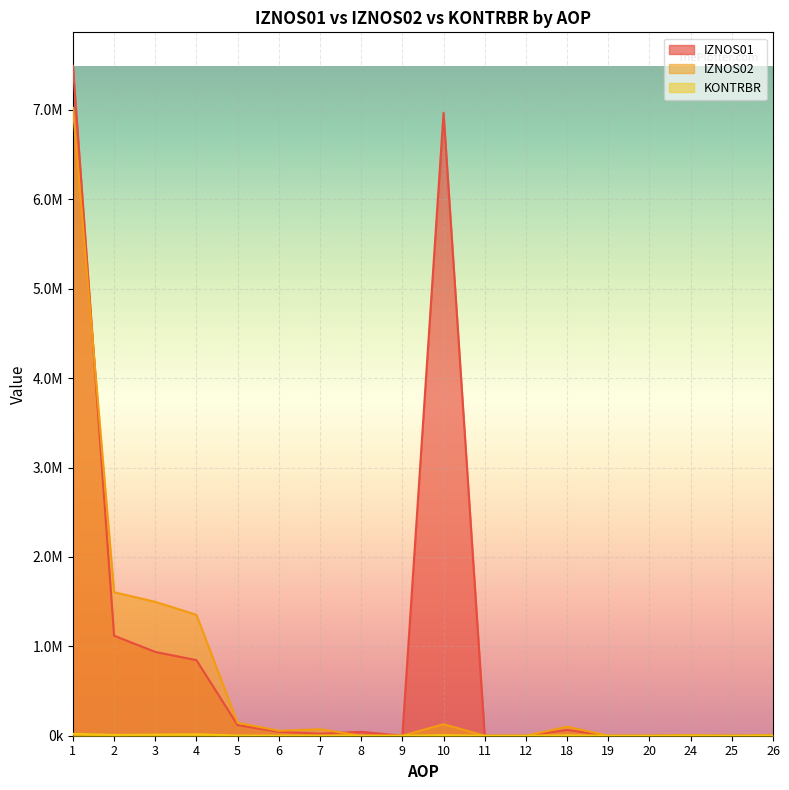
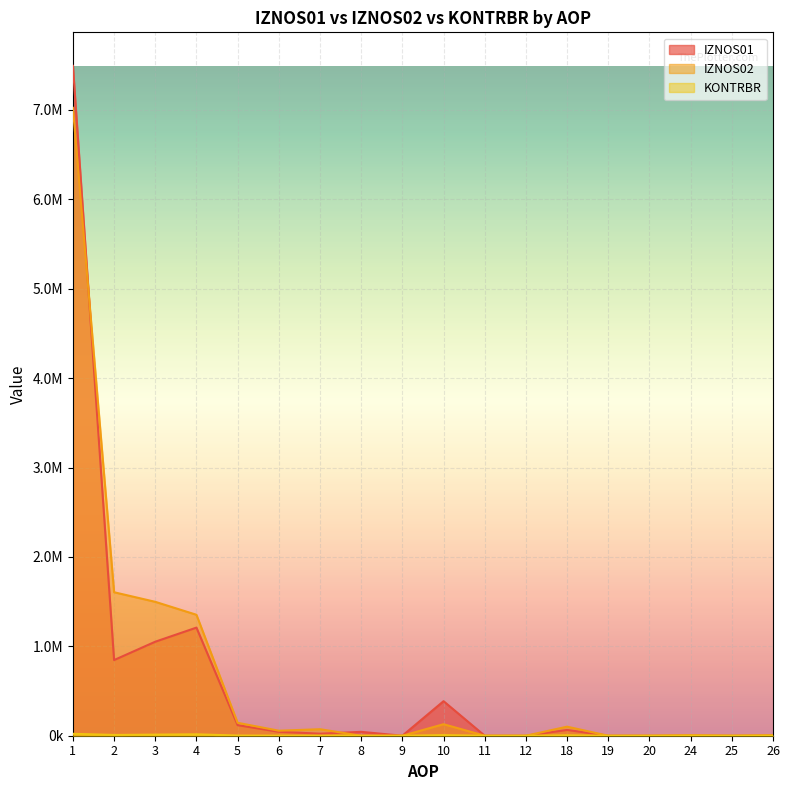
  {
    "IZNOS01": {
      "1": 7500000,
-     "2": 1100000,
-     "3": 900000,
-     "4": 800000,
+     "2": 800000,
+     "3": 1100000,
+     "4": 1200000,
      "8": 0,
-     "10": 7000000,
+     "10": 400000,
      "18": 100000
    }
  }
